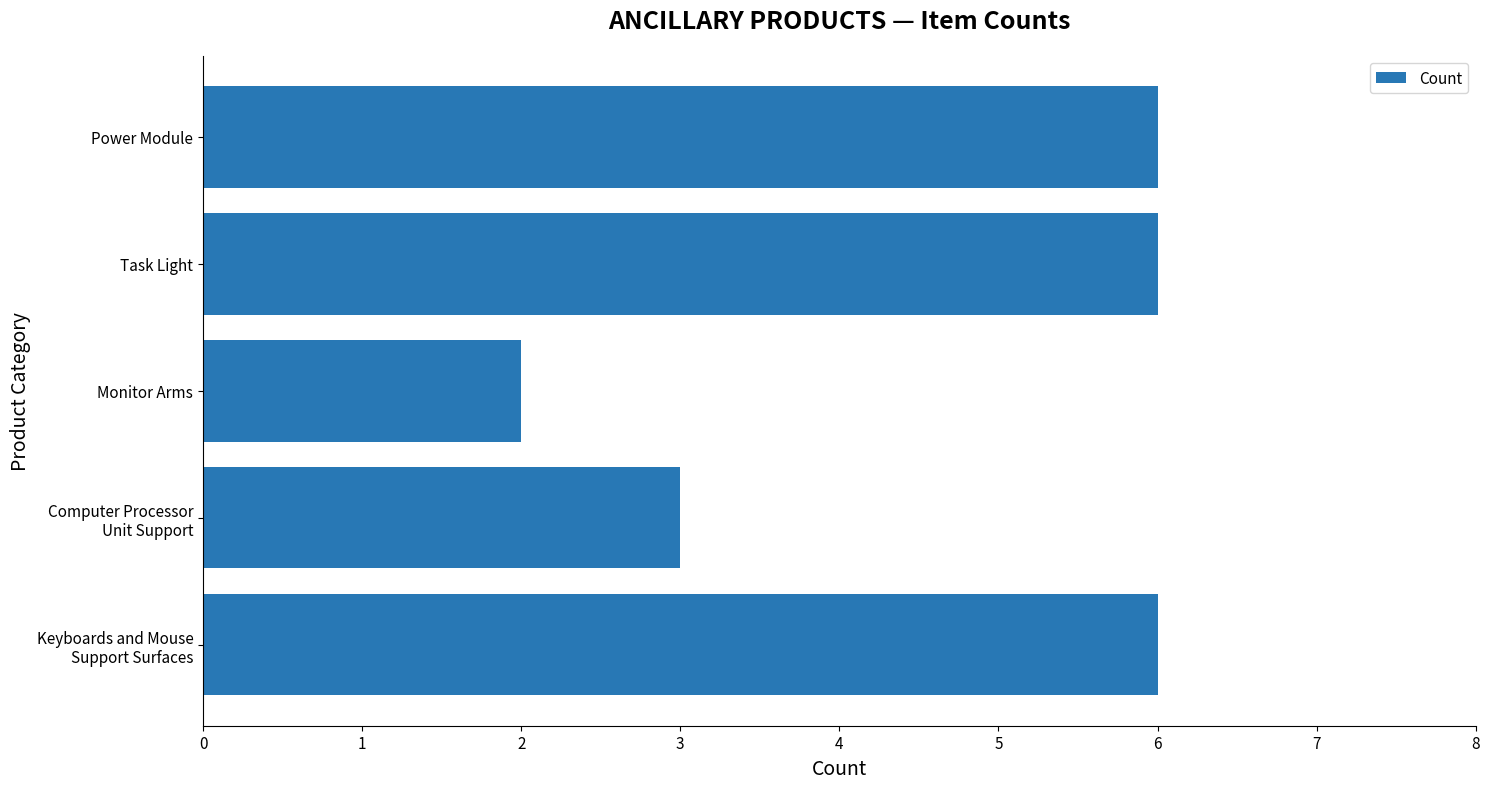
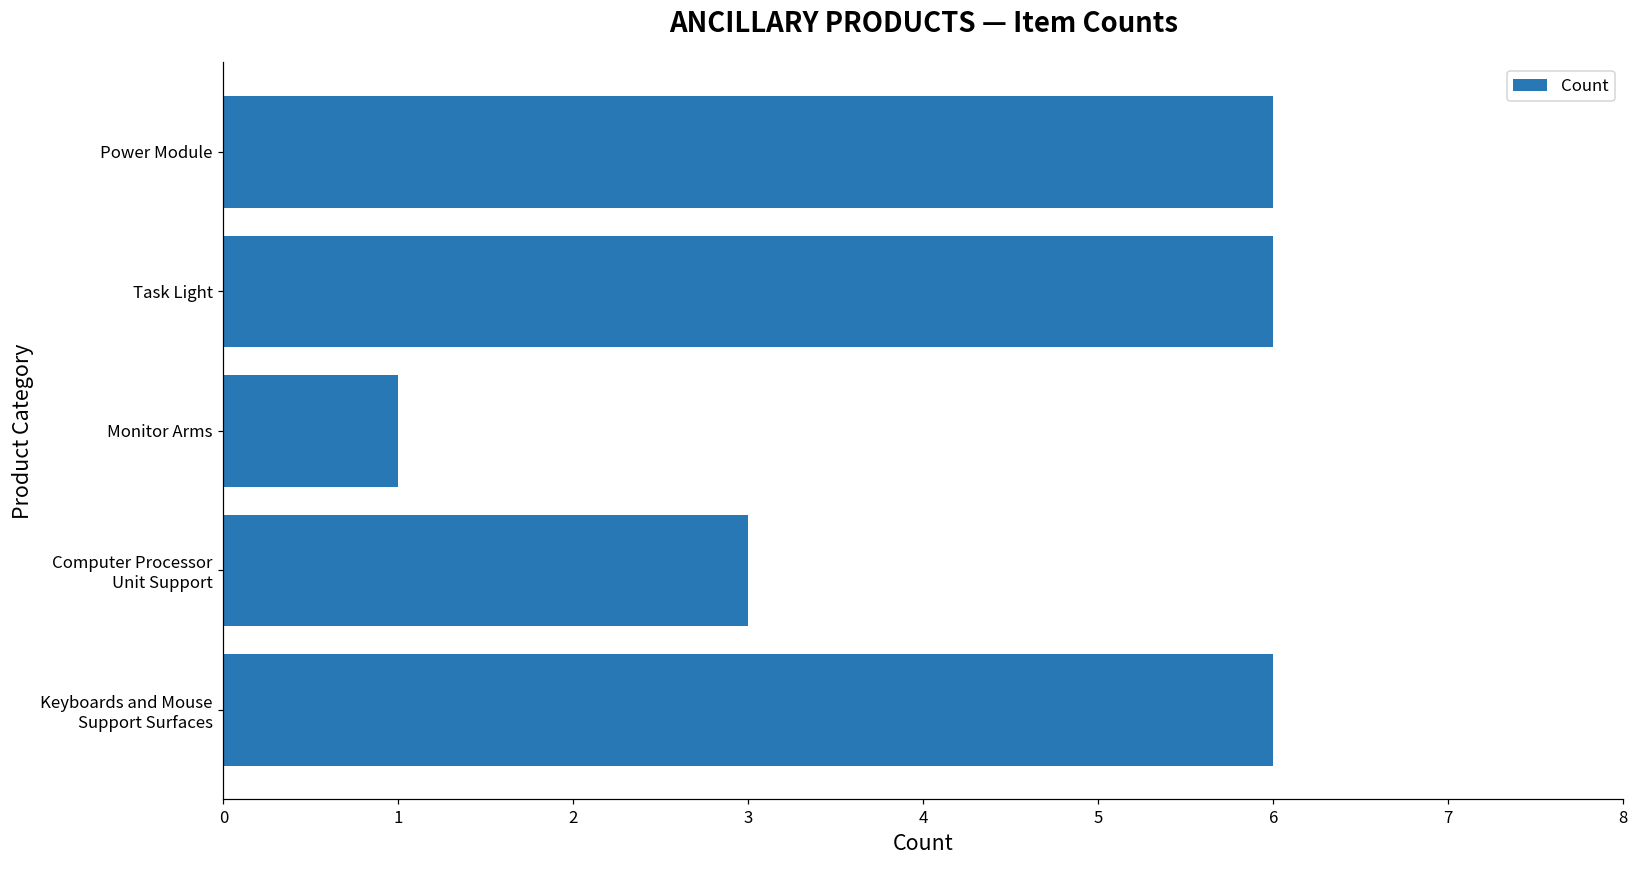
  {
    "Power Module": 6,
    "Task Light": 6,
-   "Monitor Arms": 2,
+   "Monitor Arms": 1,
    "Computer Processor Unit Support": 3,
    "Keyboards and Mouse Support Surfaces": 6
  }
